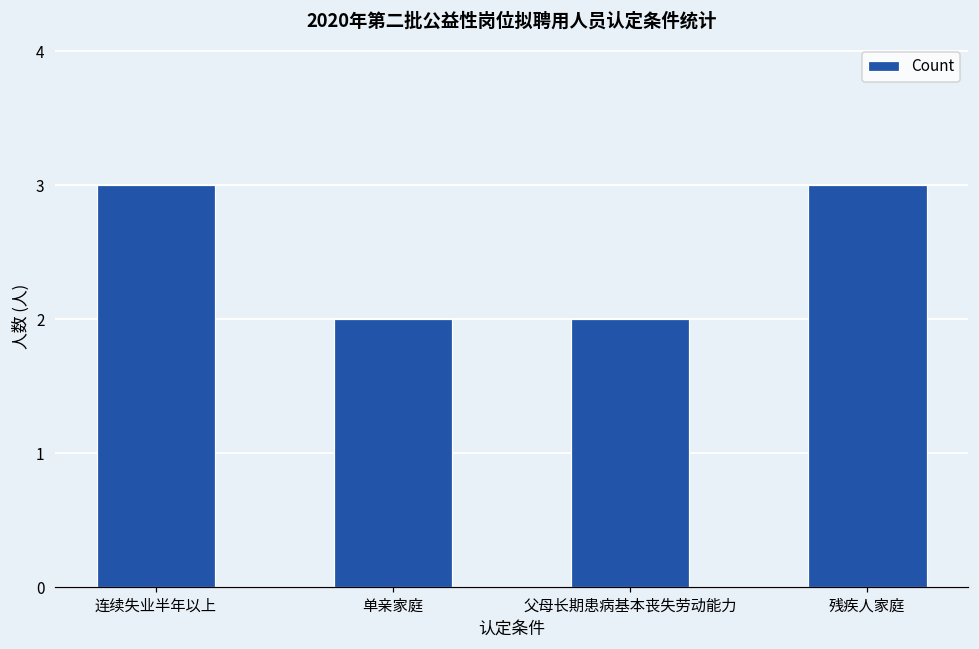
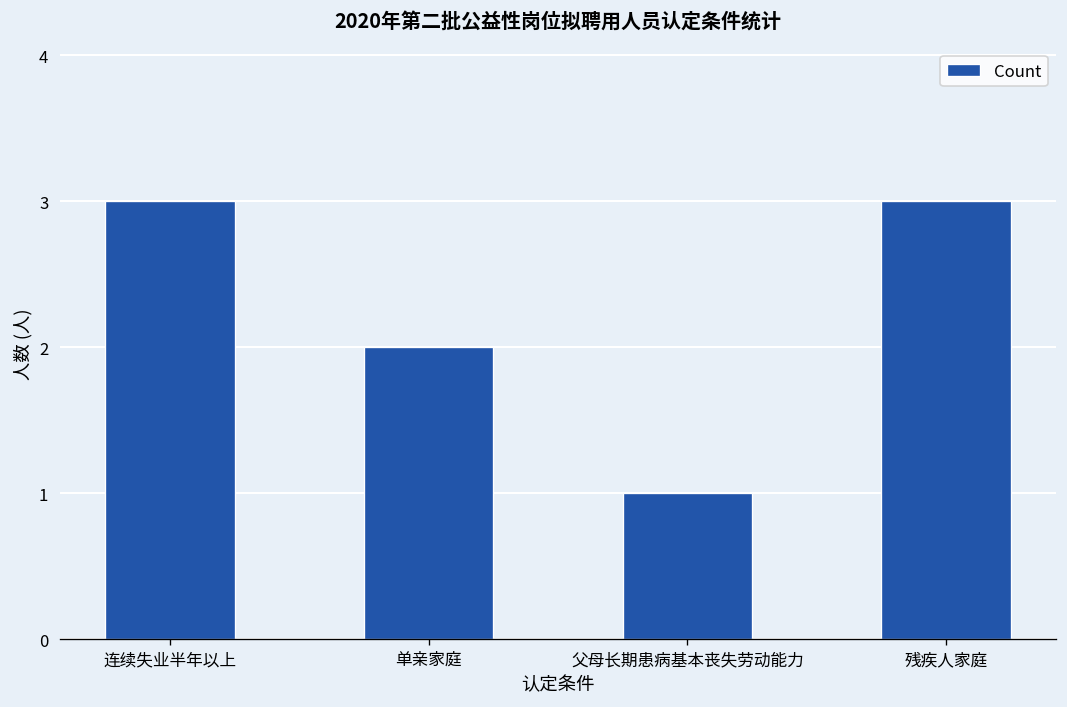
  {
    "连续失业半年以上": 3,
    "单亲家庭": 2,
-   "父母长期患病基本丧失劳动能力": 2,
+   "父母长期患病基本丧失劳动能力": 1,
    "残疾人家庭": 3
  }
